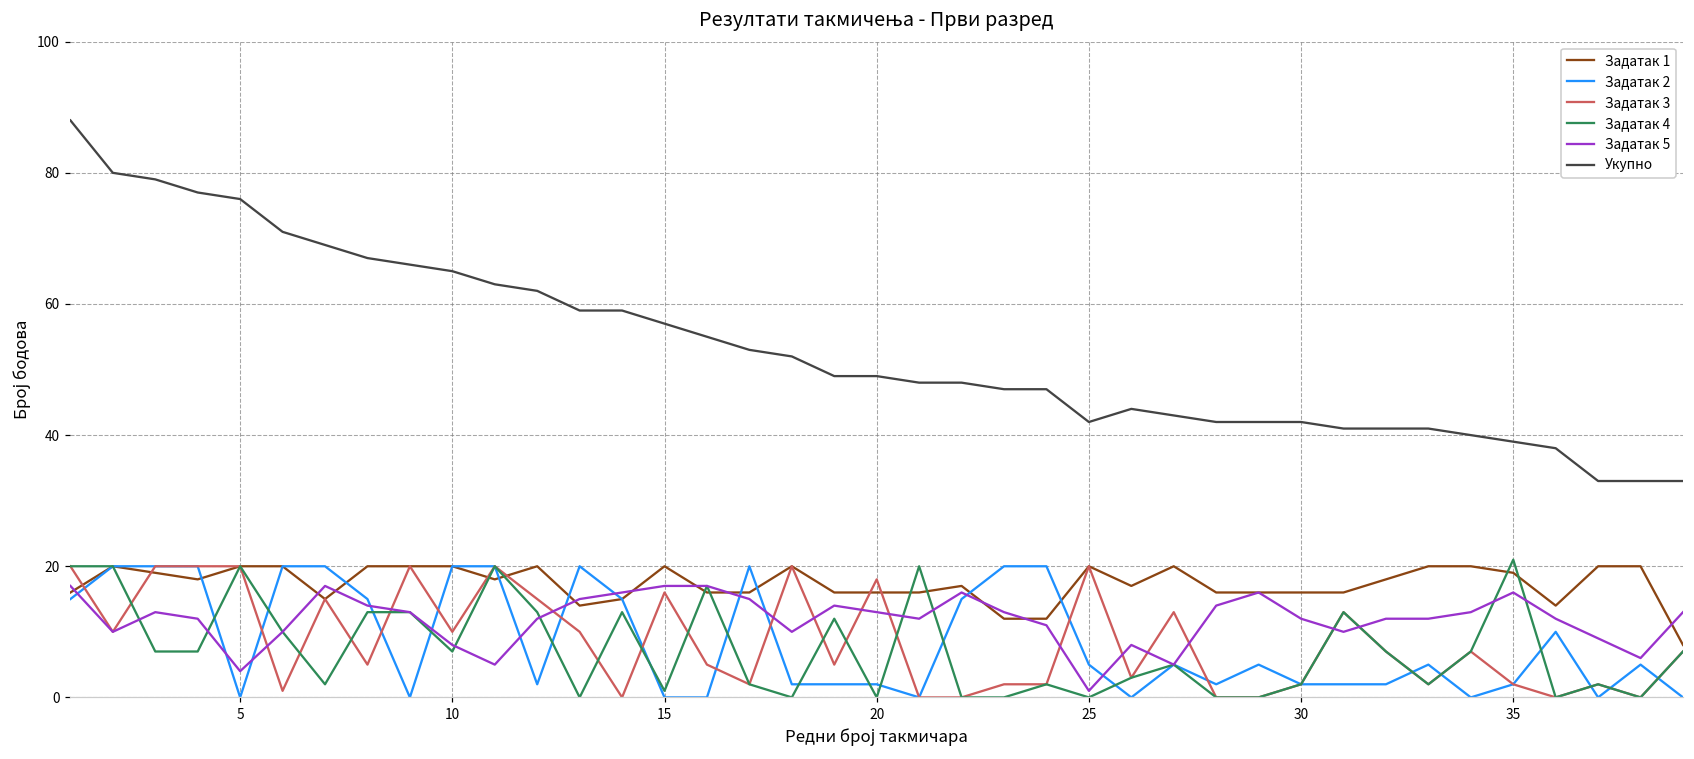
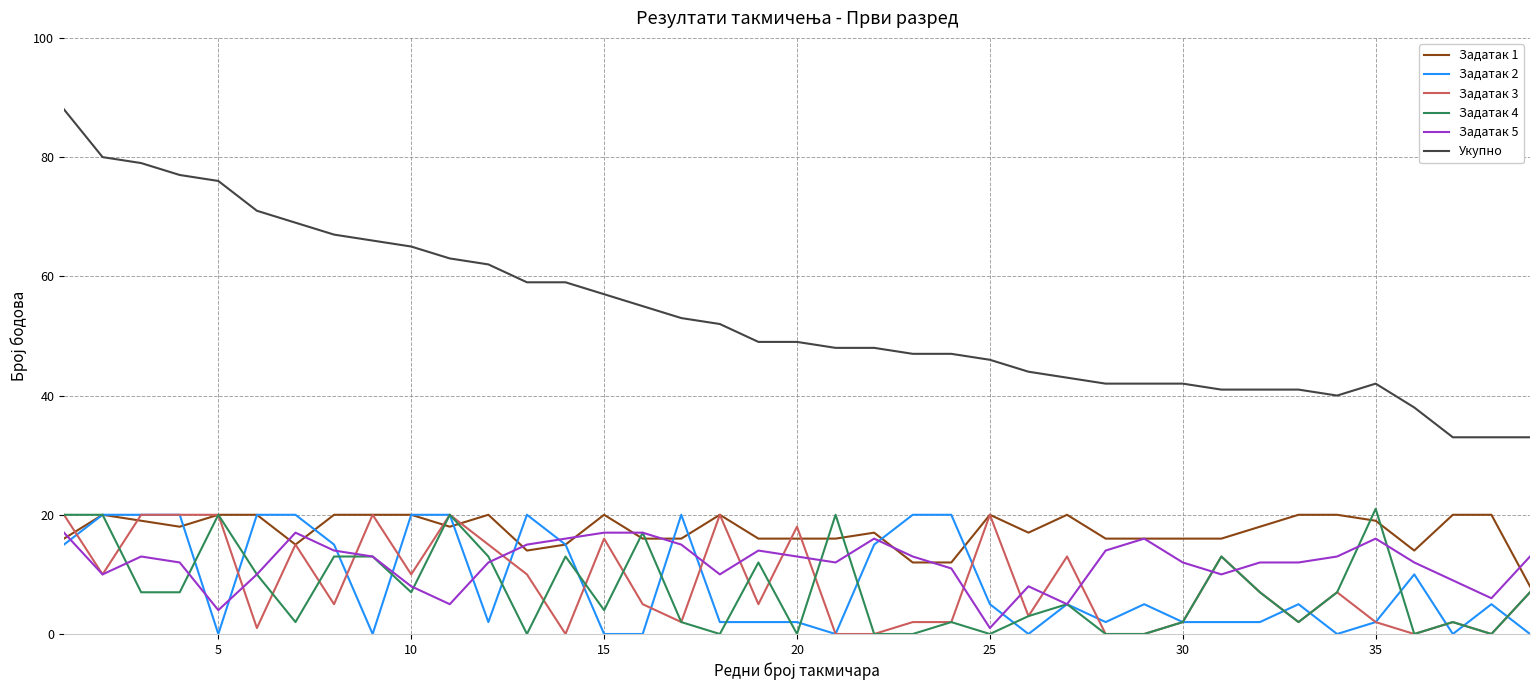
  {
    "Задатак 1": {
      "15": 20,
      "20": 16,
      "30": 16,
      "35": 19
    },
    "Задатак 2": {
      "5": 0,
      "15": 0,
      "20": 2,
      "25": 5
    },
    "Задатак 3": {
      "10": 10,
      "15": 16,
      "20": 18
    },
    "Задатак 4": {
      "10": 7,
-     "15": 1,
+     "15": 4,
      "20": 0,
      "25": 0,
      "35": 21
    },
    "Задатак 5": {
      "5": 4,
      "10": 8,
      "15": 17,
      "20": 13,
      "25": 1,
      "30": 12,
      "35": 16
    },
    "Укупно": {
      "5": 76,
      "10": 65,
      "15": 57,
      "20": 49,
-     "25": 42,
+     "25": 46,
      "30": 42,
-     "35": 39
+     "35": 42
    }
  }
